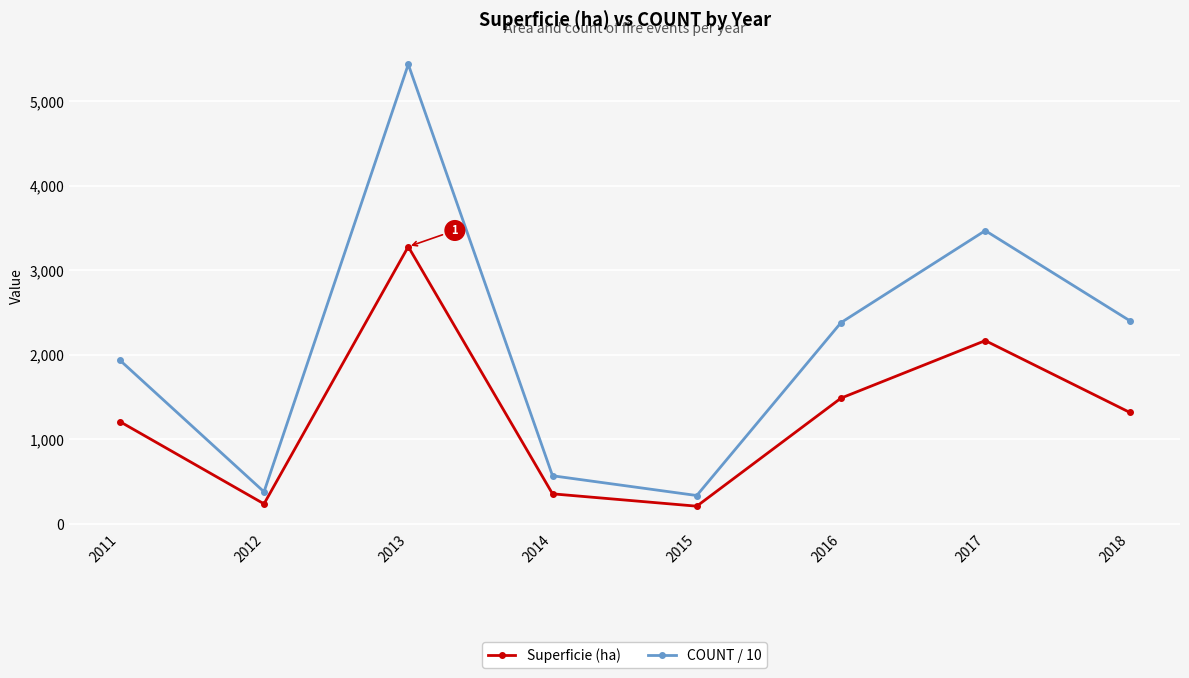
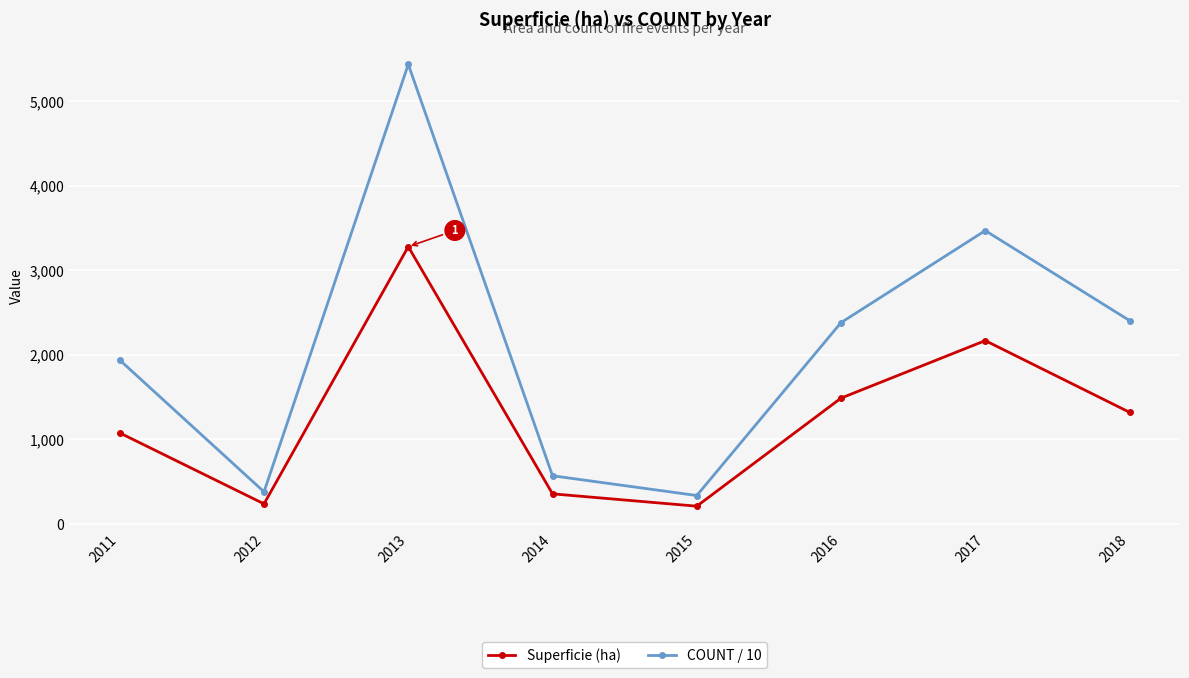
  {
    "Superficie (ha)": {
-     "2011": "1,200",
+     "2011": "1,100",
      "2012": "200",
      "2013": "3,300",
      "2014": "400",
      "2015": "200",
      "2016": "1,500",
      "2017": "2,200",
      "2018": "1,300"
    },
    "COUNT / 10": {
      "2011": "1,900",
      "2012": "400",
      "2013": "5,400",
      "2014": "600",
      "2015": "300",
      "2016": "2,400",
      "2017": "3,500",
      "2018": "2,400"
    }
  }
